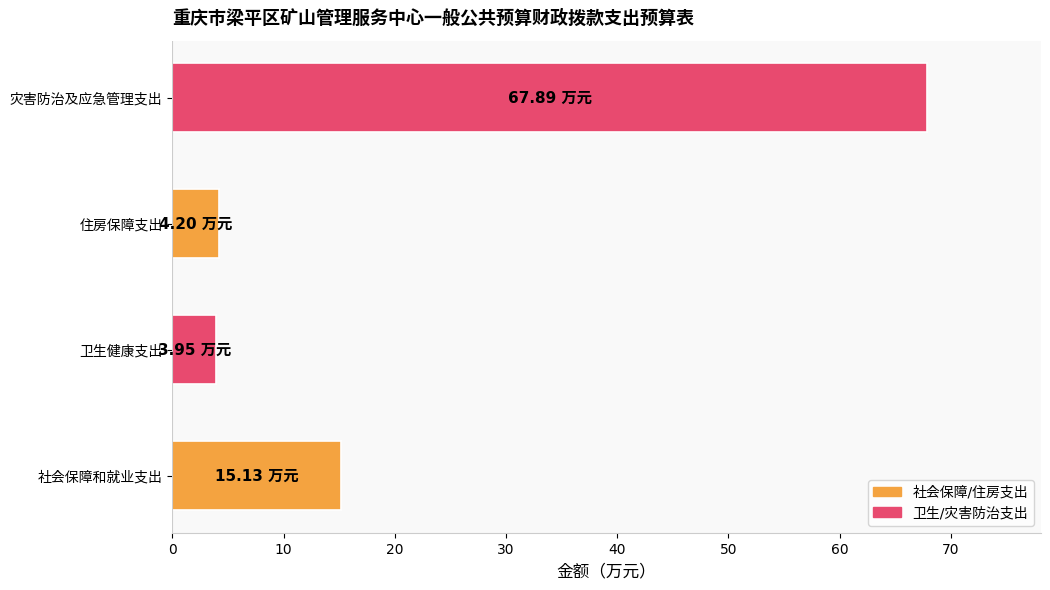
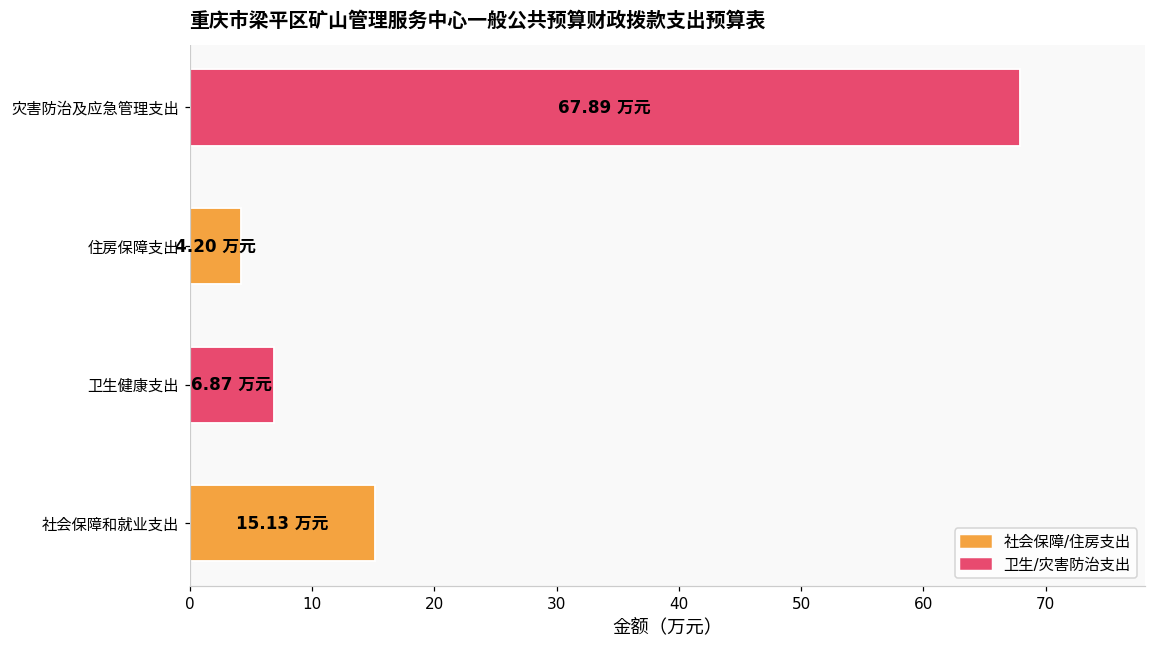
  {
    "灾害防治及应急管理支出": 67.89,
    "住房保障支出": 4.20,
-   "卫生健康支出": 3.95,
+   "卫生健康支出": 6.87,
    "社会保障和就业支出": 15.13
  }
